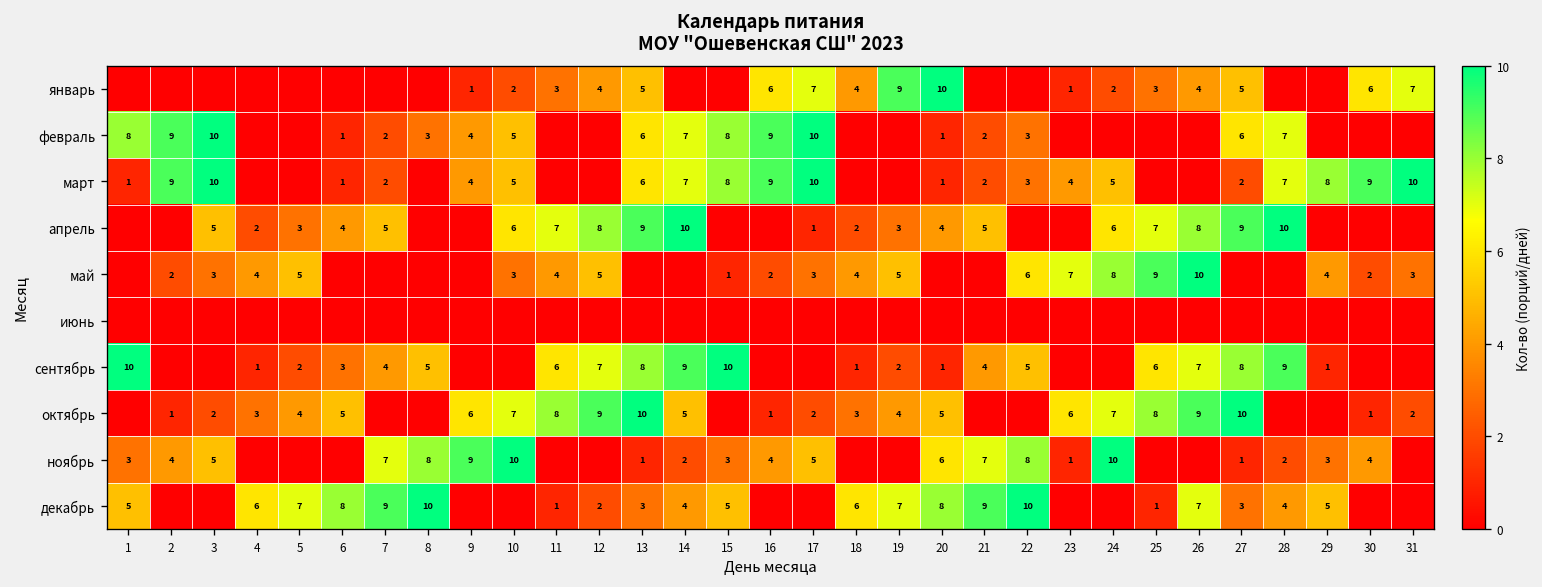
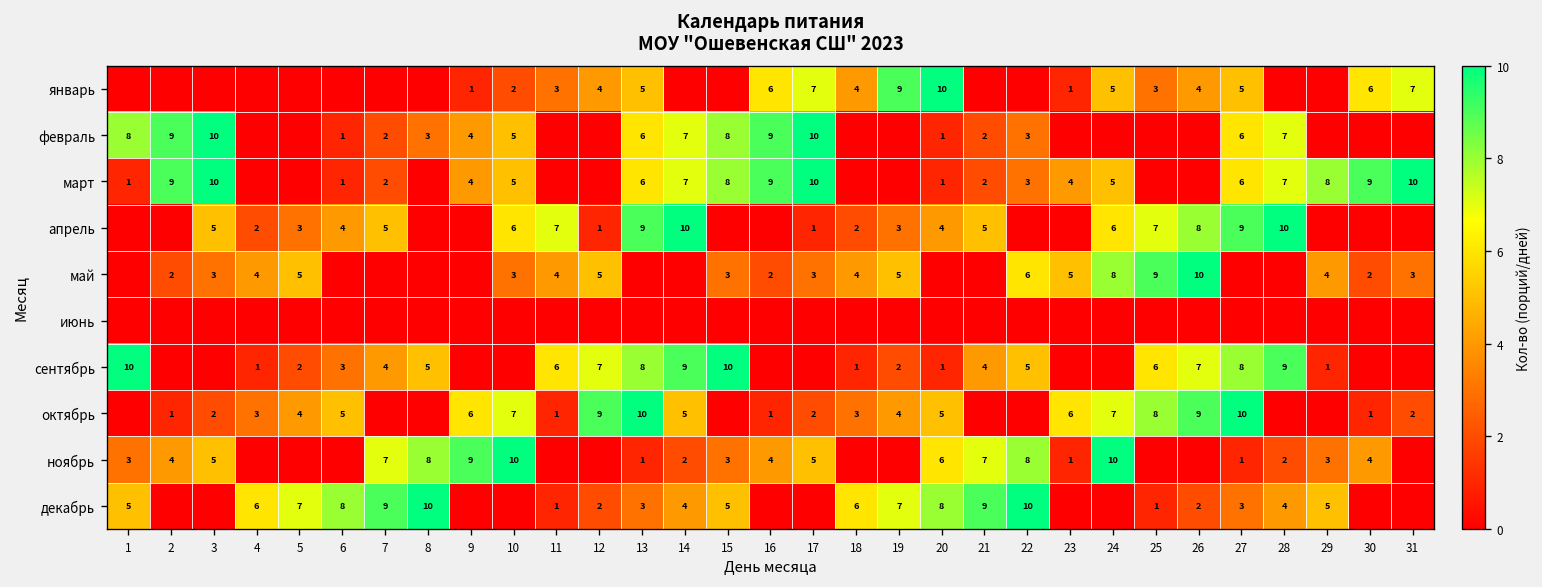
  {
    "январь": {
      "9": 1,
      "10": 2,
      "11": 3,
      "12": 4,
      "13": 5,
      "16": 6,
      "17": 7,
      "18": 4,
      "19": 9,
      "20": 10,
      "23": 1,
-     "24": 2,
+     "24": 5,
      "25": 3,
      "26": 4,
      "27": 5,
      "30": 6,
      "31": 7
    },
    "февраль": {
      "1": 8,
      "2": 9,
      "3": 10,
      "6": 1,
      "7": 2,
      "8": 3,
      "9": 4,
      "10": 5,
      "13": 6,
      "14": 7,
      "15": 8,
      "16": 9,
      "17": 10,
      "20": 1,
      "21": 2,
      "22": 3,
      "27": 6,
      "28": 7
    },
    "март": {
      "1": 1,
      "2": 9,
      "3": 10,
      "6": 1,
      "7": 2,
      "9": 4,
      "10": 5,
      "13": 6,
      "14": 7,
      "15": 8,
      "16": 9,
      "17": 10,
      "20": 1,
      "21": 2,
      "22": 3,
      "23": 4,
      "24": 5,
-     "27": 2,
+     "27": 6,
      "28": 7,
      "29": 8,
      "30": 9,
      "31": 10
    },
    "апрель": {
      "3": 5,
      "4": 2,
      "5": 3,
      "6": 4,
      "7": 5,
      "10": 6,
      "11": 7,
-     "12": 8,
+     "12": 1,
      "13": 9,
      "14": 10,
      "17": 1,
      "18": 2,
      "19": 3,
      "20": 4,
      "21": 5,
      "24": 6,
      "25": 7,
      "26": 8,
      "27": 9,
      "28": 10
    },
    "май": {
      "2": 2,
      "3": 3,
      "4": 4,
      "5": 5,
      "10": 3,
      "11": 4,
      "12": 5,
-     "15": 1,
+     "15": 3,
      "16": 2,
      "17": 3,
      "18": 4,
      "19": 5,
      "22": 6,
-     "23": 7,
+     "23": 5,
      "24": 8,
      "25": 9,
      "26": 10,
      "29": 4,
      "30": 2,
      "31": 3
    },
    "сентябрь": {
      "1": 10,
      "4": 1,
      "5": 2,
      "6": 3,
      "7": 4,
      "8": 5,
      "11": 6,
      "12": 7,
      "13": 8,
      "14": 9,
      "15": 10,
      "18": 1,
      "19": 2,
      "20": 1,
      "21": 4,
      "22": 5,
      "25": 6,
      "26": 7,
      "27": 8,
      "28": 9,
      "29": 1
    },
    "октябрь": {
      "2": 1,
      "3": 2,
      "4": 3,
      "5": 4,
      "6": 5,
      "9": 6,
      "10": 7,
-     "11": 8,
+     "11": 1,
      "12": 9,
      "13": 10,
      "14": 5,
      "16": 1,
      "17": 2,
      "18": 3,
      "19": 4,
      "20": 5,
      "23": 6,
      "24": 7,
      "25": 8,
      "26": 9,
      "27": 10,
      "30": 1,
      "31": 2
    },
    "ноябрь": {
      "1": 3,
      "2": 4,
      "3": 5,
      "7": 7,
      "8": 8,
      "9": 9,
      "10": 10,
      "13": 1,
      "14": 2,
      "15": 3,
      "16": 4,
      "17": 5,
      "20": 6,
      "21": 7,
      "22": 8,
      "23": 1,
      "24": 10,
      "27": 1,
      "28": 2,
      "29": 3,
      "30": 4
    },
    "декабрь": {
      "1": 5,
      "4": 6,
      "5": 7,
      "6": 8,
      "7": 9,
      "8": 10,
      "11": 1,
      "12": 2,
      "13": 3,
      "14": 4,
      "15": 5,
      "18": 6,
      "19": 7,
      "20": 8,
      "21": 9,
      "22": 10,
      "25": 1,
-     "26": 7,
+     "26": 2,
      "27": 3,
      "28": 4,
      "29": 5
    }
  }
